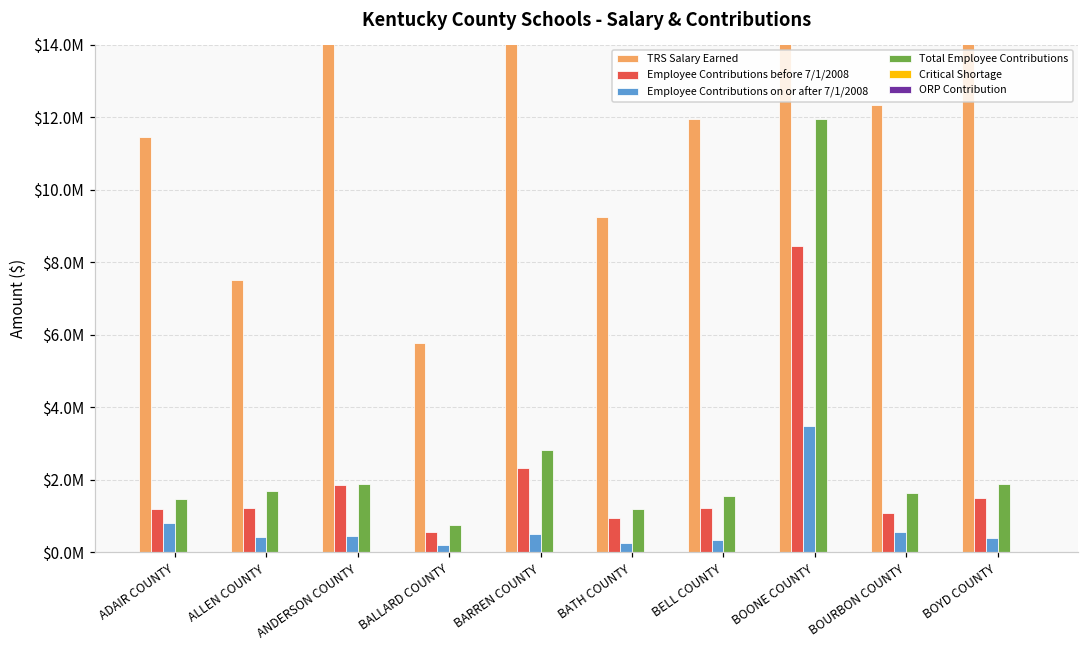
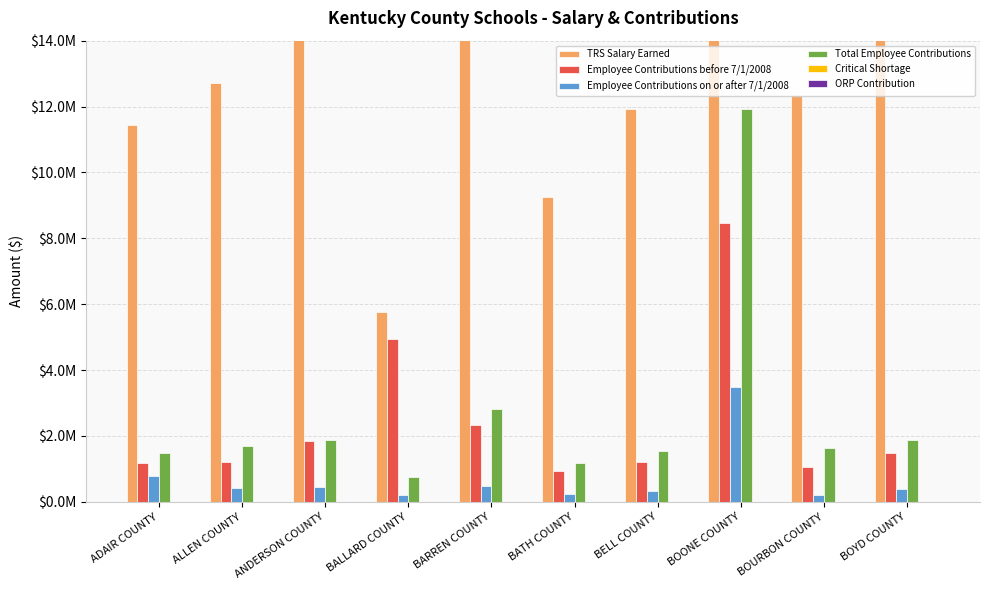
  {
    "TRS Salary Earned": {
      "ADAIR COUNTY": "$11400000",
-     "ALLEN COUNTY": "$7500000",
+     "ALLEN COUNTY": "$12700000",
      "BALLARD COUNTY": "$5800000",
      "BATH COUNTY": "$9200000",
      "BELL COUNTY": "$11900000"
    },
    "Employee Contributions before 7/1/2008": {
      "ADAIR COUNTY": "$1200000",
      "ALLEN COUNTY": "$1200000",
      "ANDERSON COUNTY": "$1900000",
-     "BALLARD COUNTY": "$500000",
+     "BALLARD COUNTY": "$5000000",
      "BARREN COUNTY": "$2300000",
      "BATH COUNTY": "$900000",
      "BELL COUNTY": "$1200000",
      "BOONE COUNTY": "$8500000",
      "BOURBON COUNTY": "$1100000",
      "BOYD COUNTY": "$1500000"
    },
    "Employee Contributions on or after 7/1/2008": {
      "ADAIR COUNTY": "$800000",
      "ALLEN COUNTY": "$400000",
      "ANDERSON COUNTY": "$500000",
      "BALLARD COUNTY": "$200000",
      "BARREN COUNTY": "$500000",
      "BATH COUNTY": "$200000",
      "BELL COUNTY": "$300000",
      "BOONE COUNTY": "$3500000",
-     "BOURBON COUNTY": "$600000",
+     "BOURBON COUNTY": "$200000",
      "BOYD COUNTY": "$400000"
    },
    "Total Employee Contributions": {
      "ADAIR COUNTY": "$1500000",
      "ALLEN COUNTY": "$1700000",
      "ANDERSON COUNTY": "$1900000",
      "BALLARD COUNTY": "$700000",
      "BARREN COUNTY": "$2800000",
      "BATH COUNTY": "$1200000",
      "BELL COUNTY": "$1500000",
      "BOONE COUNTY": "$11900000",
      "BOURBON COUNTY": "$1600000",
      "BOYD COUNTY": "$1900000"
    },
    "Critical Shortage": {
      "ADAIR COUNTY": "$0",
      "ALLEN COUNTY": "$0",
      "ANDERSON COUNTY": "$0",
      "BALLARD COUNTY": "$0",
      "BARREN COUNTY": "$0",
      "BATH COUNTY": "$0",
      "BELL COUNTY": "$0",
      "BOONE COUNTY": "$0",
      "BOYD COUNTY": "$0"
    },
    "ORP Contribution": {
      "ADAIR COUNTY": "$0",
      "ALLEN COUNTY": "$0",
      "ANDERSON COUNTY": "$0",
      "BALLARD COUNTY": "$0",
      "BARREN COUNTY": "$0",
      "BATH COUNTY": "$0",
      "BELL COUNTY": "$0",
      "BOONE COUNTY": "$0",
      "BOURBON COUNTY": "$0",
      "BOYD COUNTY": "$0"
    }
  }
